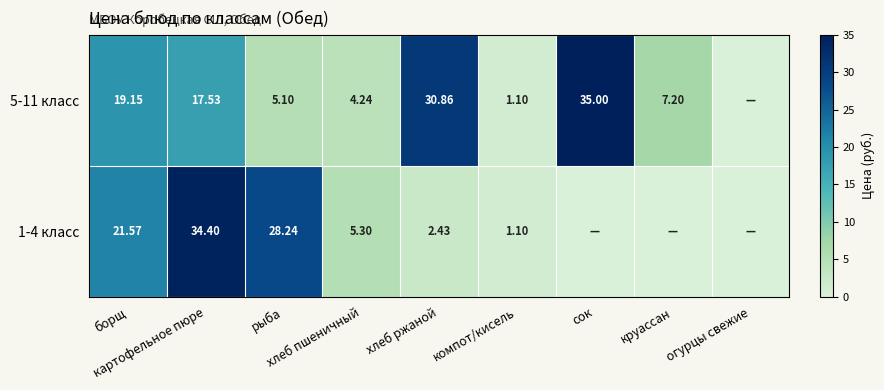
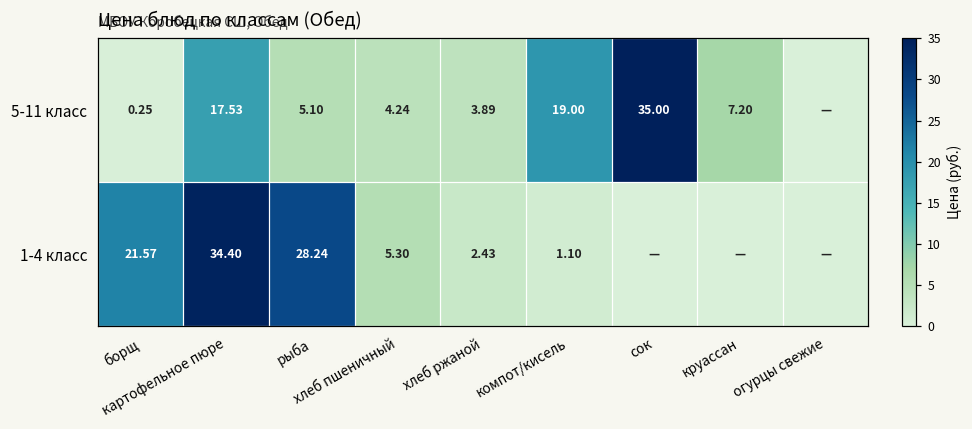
  {
    "5-11 класс": {
-     "борщ": 19.15,
+     "борщ": 0.25,
      "картофельное пюре": 17.53,
      "рыба": 5.10,
      "хлеб пшеничный": 4.24,
-     "хлеб ржаной": 30.86,
-     "компот/кисель": 1.10,
+     "хлеб ржаной": 3.89,
+     "компот/кисель": 19.00,
      "сок": 35.00,
      "круассан": 7.20
    },
    "1-4 класс": {
      "борщ": 21.57,
      "картофельное пюре": 34.40,
      "рыба": 28.24,
      "хлеб пшеничный": 5.30,
      "хлеб ржаной": 2.43,
      "компот/кисель": 1.10
    }
  }
